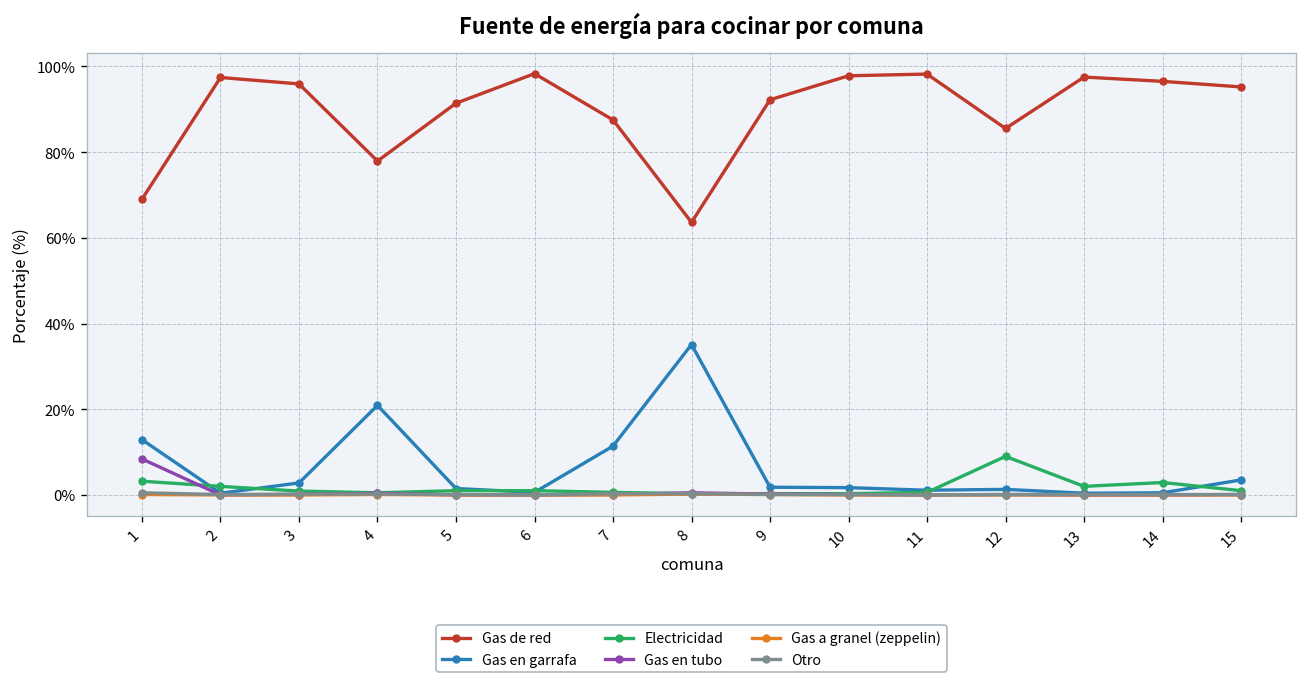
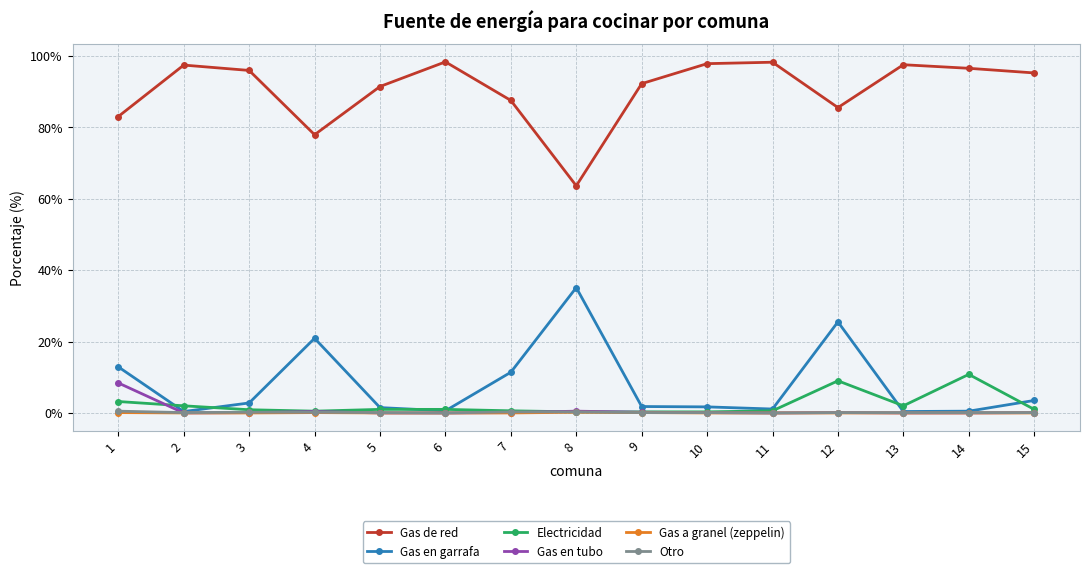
  {
    "Gas de red": {
-     "1": "69%",
+     "1": "83%",
      "2": "97%",
      "3": "96%",
      "4": "78%",
      "5": "91%",
      "6": "98%",
      "7": "88%",
      "8": "64%",
      "9": "92%",
      "10": "98%",
      "11": "98%",
      "12": "86%",
      "13": "98%",
      "14": "97%",
      "15": "95%"
    },
    "Gas en garrafa": {
      "1": "13%",
      "3": "3%",
      "4": "21%",
      "7": "11%",
      "8": "35%",
      "9": "2%",
      "10": "2%",
-     "12": "1%",
+     "12": "26%",
      "15": "4%"
    },
    "Electricidad": {
      "1": "3%",
      "2": "2%",
      "12": "9%",
      "13": "2%",
-     "14": "3%",
+     "14": "11%",
      "15": "1%"
    },
    "Gas en tubo": {
      "1": "8%"
    }
  }
